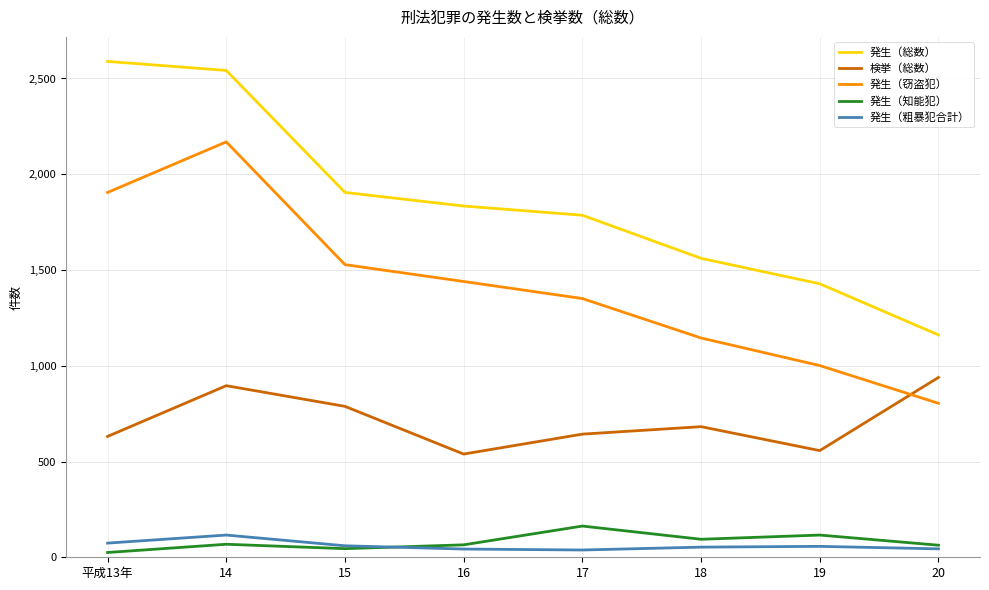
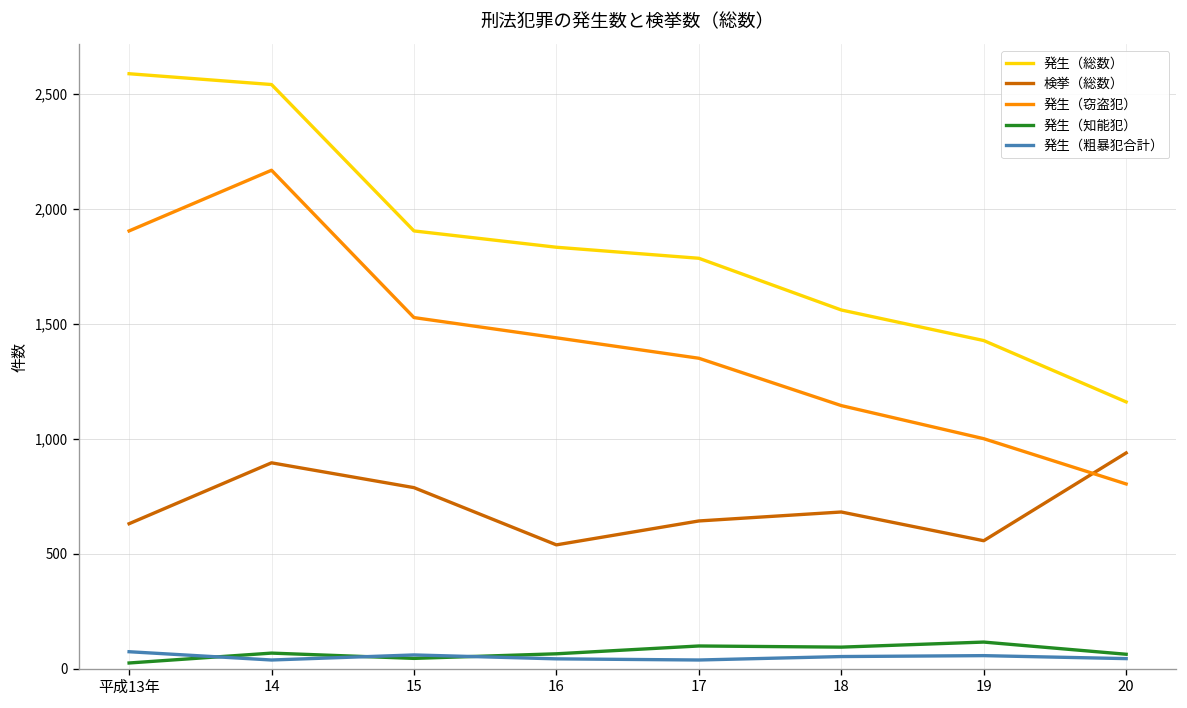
  {
    "発生（総数）": {
      "平成13年": "2,590",
      "14": "2,540",
      "15": "1,910",
      "16": "1,830",
      "17": "1,790",
      "18": "1,560",
      "19": "1,430",
      "20": "1,160"
    },
    "検挙（総数）": {
      "平成13年": "630",
      "14": "900",
      "15": "790",
      "16": "540",
      "17": "640",
      "18": "680",
      "19": "560",
      "20": "940"
    },
    "発生（窃盗犯）": {
      "平成13年": "1,910",
      "14": "2,170",
      "15": "1,530",
      "16": "1,440",
      "17": "1,350",
      "18": "1,150",
      "19": "1,000",
      "20": "800"
    },
    "発生（知能犯）": {
      "平成13年": "30",
      "14": "70",
      "15": "50",
      "16": "70",
-     "17": "160",
+     "17": "100",
      "18": "90",
      "19": "120",
      "20": "60"
    },
    "発生（粗暴犯合計）": {
      "平成13年": "70",
-     "14": "120",
+     "14": "40",
      "15": "60",
      "16": "40",
      "17": "40",
      "18": "50",
      "19": "60",
      "20": "40"
    }
  }
